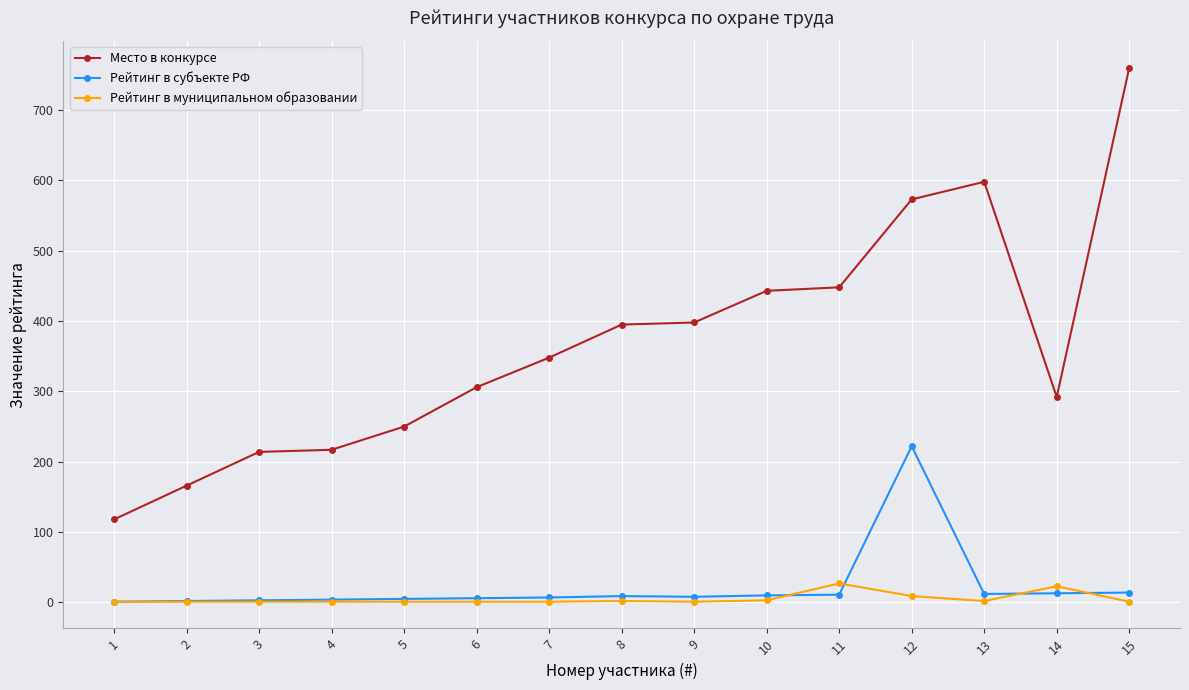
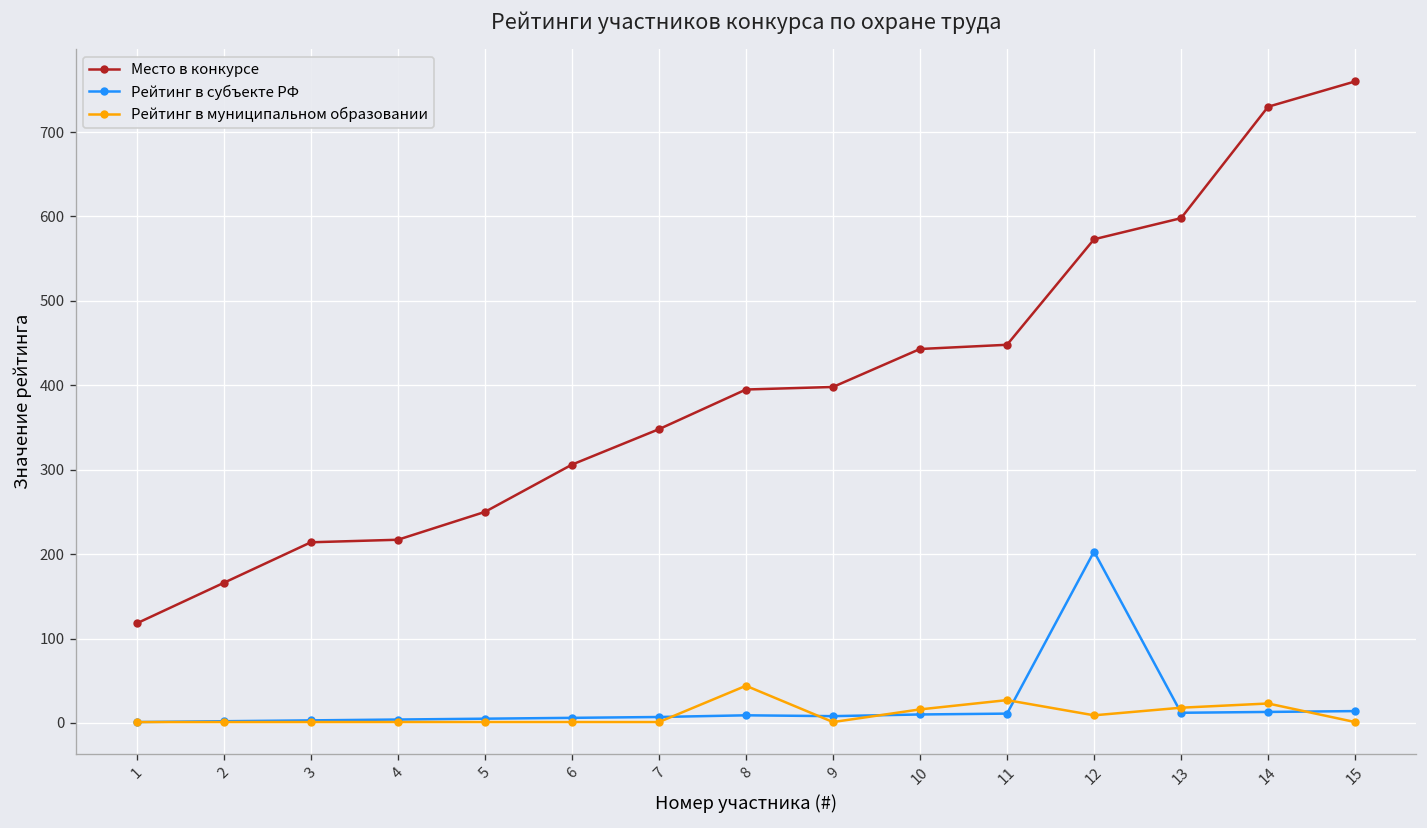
  {
    "Место в конкурсе": {
      "1": 120,
      "2": 170,
      "3": 210,
      "4": 220,
      "5": 250,
      "6": 310,
      "7": 350,
      "8": 400,
      "9": 400,
      "10": 440,
      "11": 450,
      "12": 570,
      "13": 600,
-     "14": 290,
+     "14": 730,
      "15": 760
    },
    "Рейтинг в субъекте РФ": {
      "5": 10,
      "6": 10,
      "7": 10,
      "8": 10,
      "9": 10,
      "10": 10,
      "11": 10,
-     "12": 220,
+     "12": 200,
      "13": 10,
      "14": 10,
      "15": 10
    },
    "Рейтинг в муниципальном образовании": {
      "5": 0,
      "6": 0,
      "7": 0,
-     "8": 0,
+     "8": 40,
      "9": 0,
-     "10": 0,
+     "10": 20,
      "11": 30,
      "12": 10,
-     "13": 0,
+     "13": 20,
      "14": 20,
      "15": 0
    }
  }
